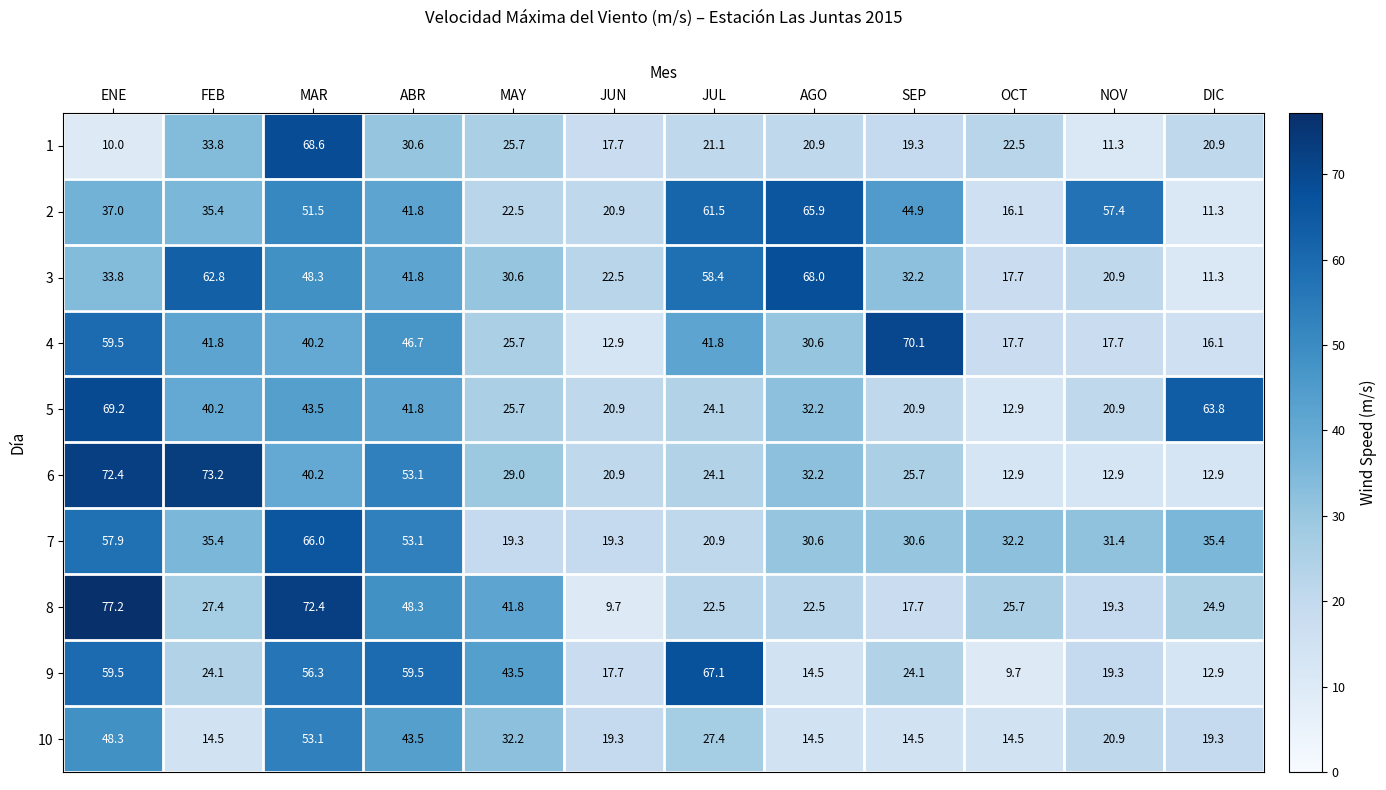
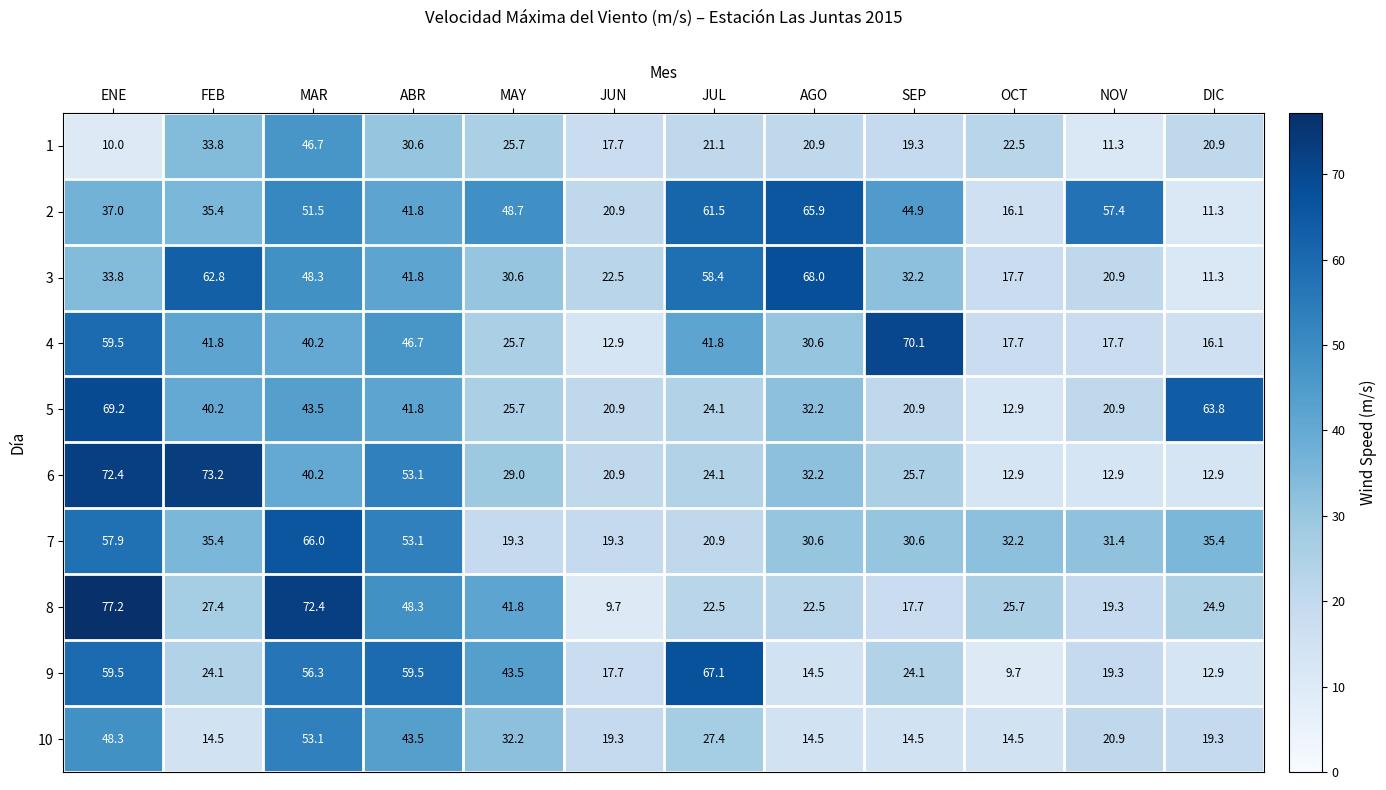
  {
    "1": {
      "ENE": 10.0,
      "FEB": 33.8,
-     "MAR": 68.6,
+     "MAR": 46.7,
      "ABR": 30.6,
      "MAY": 25.7,
      "JUN": 17.7,
      "JUL": 21.1,
      "AGO": 20.9,
      "SEP": 19.3,
      "OCT": 22.5,
      "NOV": 11.3,
      "DIC": 20.9
    },
    "2": {
      "ENE": 37.0,
      "FEB": 35.4,
      "MAR": 51.5,
      "ABR": 41.8,
-     "MAY": 22.5,
+     "MAY": 48.7,
      "JUN": 20.9,
      "JUL": 61.5,
      "AGO": 65.9,
      "SEP": 44.9,
      "OCT": 16.1,
      "NOV": 57.4,
      "DIC": 11.3
    },
    "3": {
      "ENE": 33.8,
      "FEB": 62.8,
      "MAR": 48.3,
      "ABR": 41.8,
      "MAY": 30.6,
      "JUN": 22.5,
      "JUL": 58.4,
      "AGO": 68.0,
      "SEP": 32.2,
      "OCT": 17.7,
      "NOV": 20.9,
      "DIC": 11.3
    },
    "4": {
      "ENE": 59.5,
      "FEB": 41.8,
      "MAR": 40.2,
      "ABR": 46.7,
      "MAY": 25.7,
      "JUN": 12.9,
      "JUL": 41.8,
      "AGO": 30.6,
      "SEP": 70.1,
      "OCT": 17.7,
      "NOV": 17.7,
      "DIC": 16.1
    },
    "5": {
      "ENE": 69.2,
      "FEB": 40.2,
      "MAR": 43.5,
      "ABR": 41.8,
      "MAY": 25.7,
      "JUN": 20.9,
      "JUL": 24.1,
      "AGO": 32.2,
      "SEP": 20.9,
      "OCT": 12.9,
      "NOV": 20.9,
      "DIC": 63.8
    },
    "6": {
      "ENE": 72.4,
      "FEB": 73.2,
      "MAR": 40.2,
      "ABR": 53.1,
      "MAY": 29.0,
      "JUN": 20.9,
      "JUL": 24.1,
      "AGO": 32.2,
      "SEP": 25.7,
      "OCT": 12.9,
      "NOV": 12.9,
      "DIC": 12.9
    },
    "7": {
      "ENE": 57.9,
      "FEB": 35.4,
      "MAR": 66.0,
      "ABR": 53.1,
      "MAY": 19.3,
      "JUN": 19.3,
      "JUL": 20.9,
      "AGO": 30.6,
      "SEP": 30.6,
      "OCT": 32.2,
      "NOV": 31.4,
      "DIC": 35.4
    },
    "8": {
      "ENE": 77.2,
      "FEB": 27.4,
      "MAR": 72.4,
      "ABR": 48.3,
      "MAY": 41.8,
      "JUN": 9.7,
      "JUL": 22.5,
      "AGO": 22.5,
      "SEP": 17.7,
      "OCT": 25.7,
      "NOV": 19.3,
      "DIC": 24.9
    },
    "9": {
      "ENE": 59.5,
      "FEB": 24.1,
      "MAR": 56.3,
      "ABR": 59.5,
      "MAY": 43.5,
      "JUN": 17.7,
      "JUL": 67.1,
      "AGO": 14.5,
      "SEP": 24.1,
      "OCT": 9.7,
      "NOV": 19.3,
      "DIC": 12.9
    },
    "10": {
      "ENE": 48.3,
      "FEB": 14.5,
      "MAR": 53.1,
      "ABR": 43.5,
      "MAY": 32.2,
      "JUN": 19.3,
      "JUL": 27.4,
      "AGO": 14.5,
      "SEP": 14.5,
      "OCT": 14.5,
      "NOV": 20.9,
      "DIC": 19.3
    }
  }
